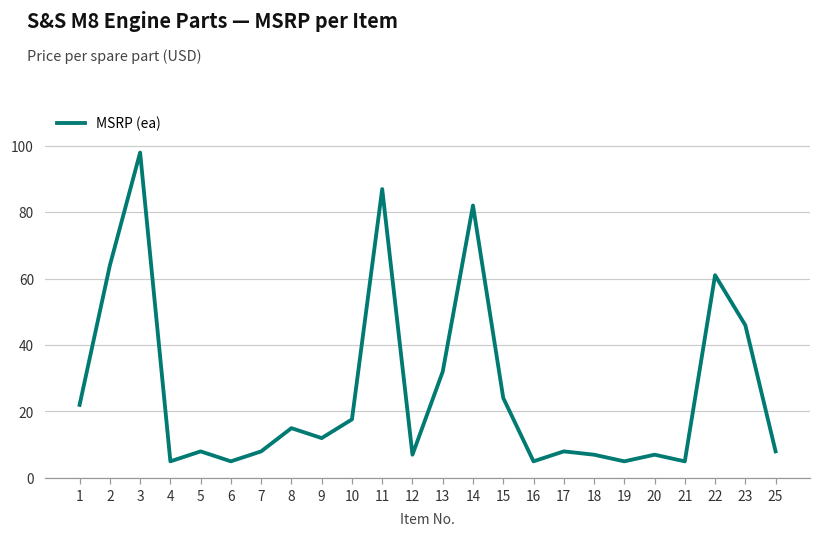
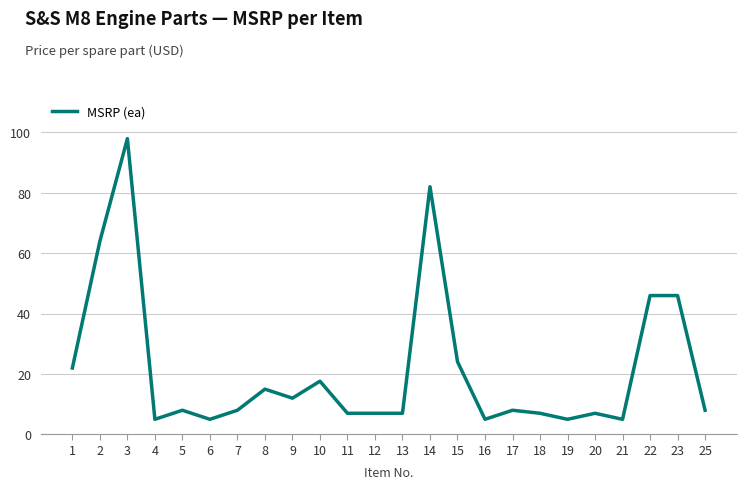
  {
    "1": 22,
    "2": 64,
    "3": 98,
    "4": 5,
    "5": 8,
    "6": 5,
    "7": 8,
    "8": 15,
    "9": 12,
    "10": 18,
-   "11": 87,
+   "11": 7,
    "12": 7,
-   "13": 32,
+   "13": 7,
    "14": 82,
    "15": 24,
    "16": 5,
    "17": 8,
    "18": 7,
    "19": 5,
    "20": 7,
    "21": 5,
-   "22": 61,
+   "22": 46,
    "23": 46,
    "25": 8
  }
